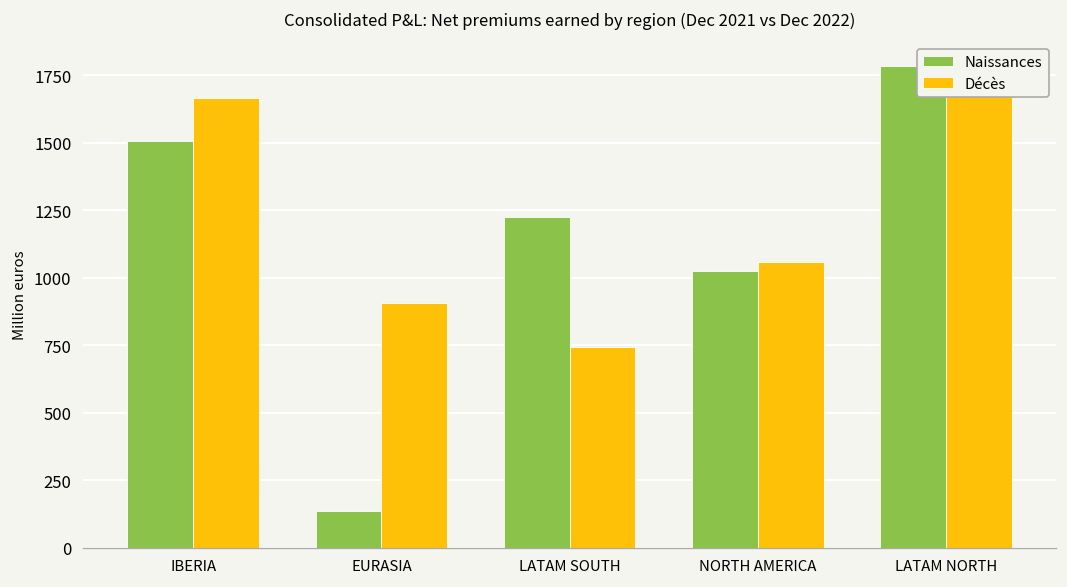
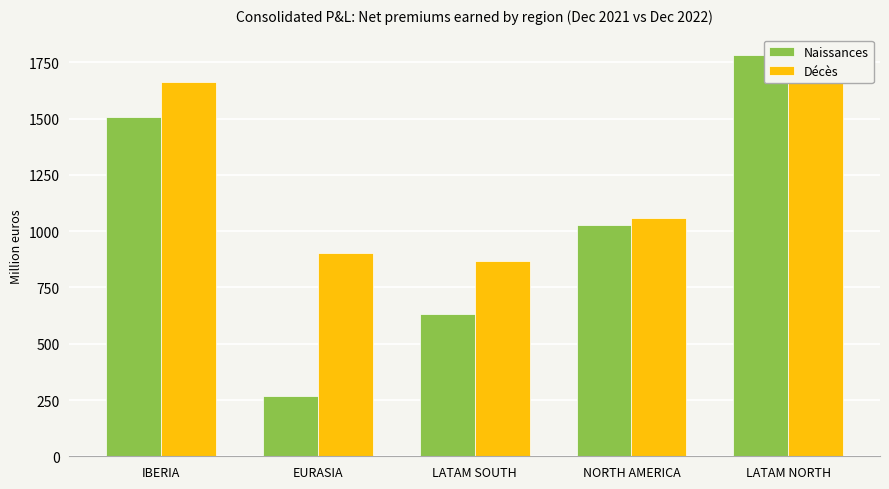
  {
    "Naissances": {
      "IBERIA": 1510,
-     "EURASIA": 140,
-     "LATAM SOUTH": 1230,
+     "EURASIA": 270,
+     "LATAM SOUTH": 630,
      "NORTH AMERICA": 1030,
      "LATAM NORTH": 1780
    },
    "Décès": {
      "IBERIA": 1660,
      "EURASIA": 900,
-     "LATAM SOUTH": 740,
+     "LATAM SOUTH": 870,
      "NORTH AMERICA": 1060
    }
  }
